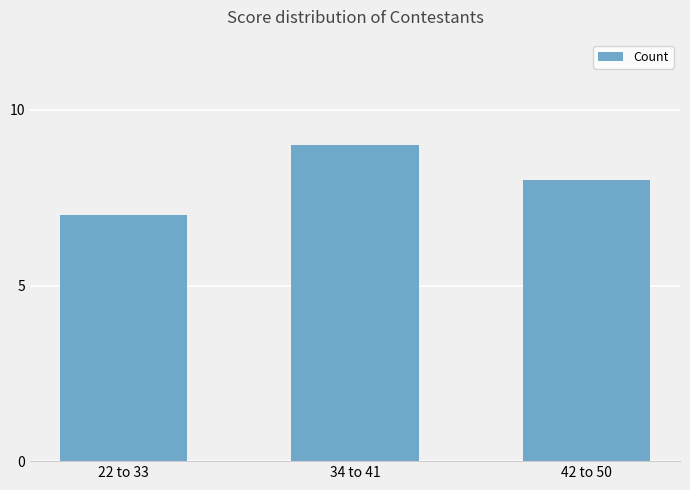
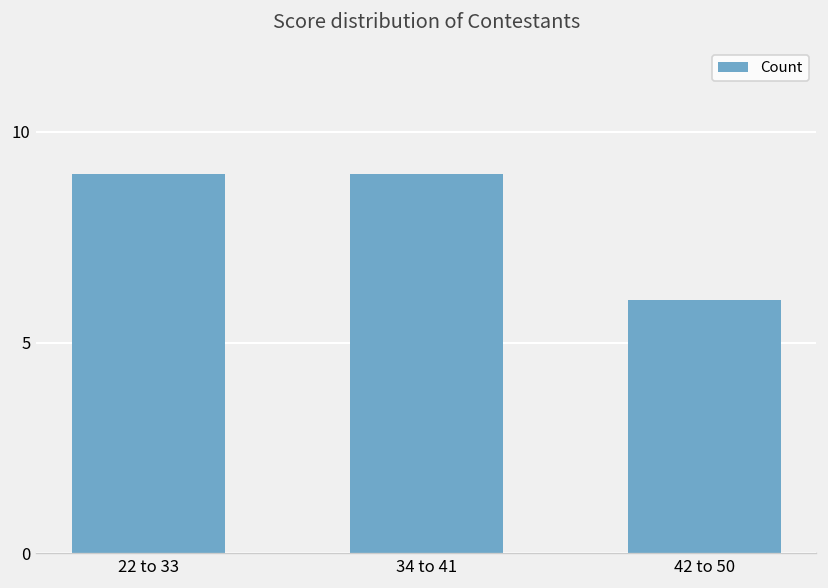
  {
-   "22 to 33": 7,
+   "22 to 33": 9,
    "34 to 41": 9,
-   "42 to 50": 8
+   "42 to 50": 6
  }
